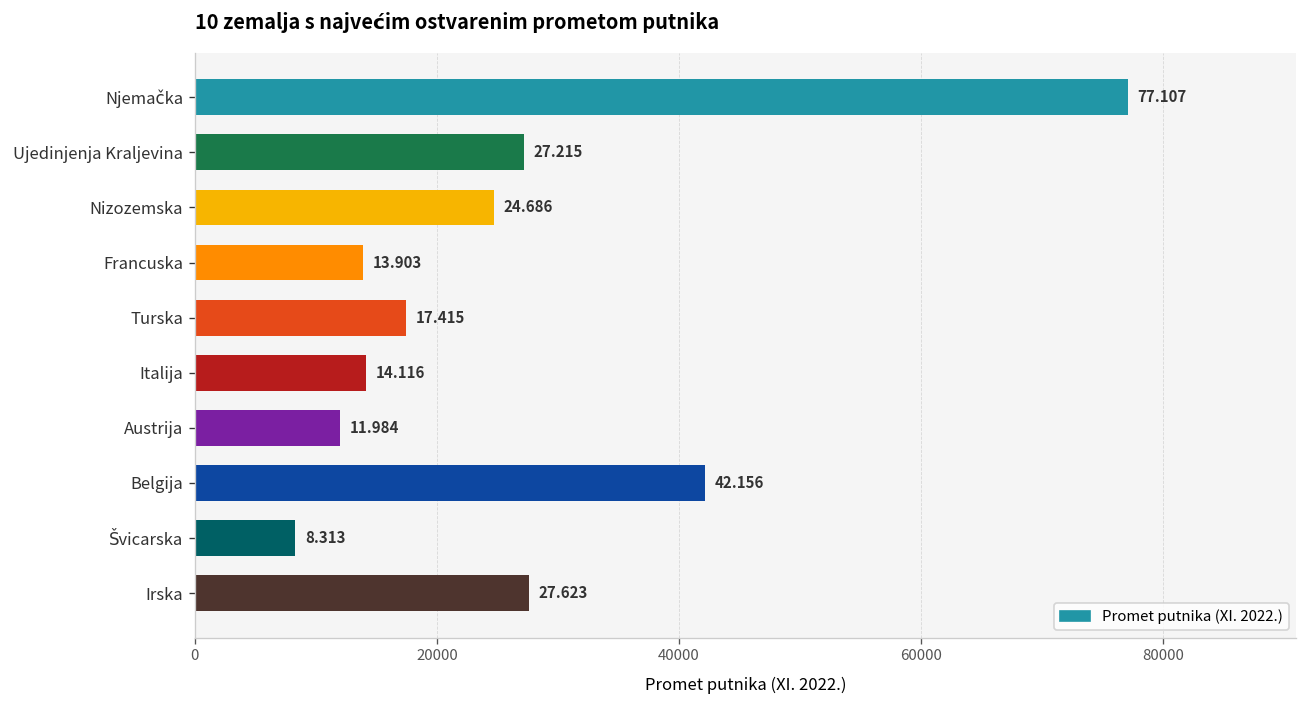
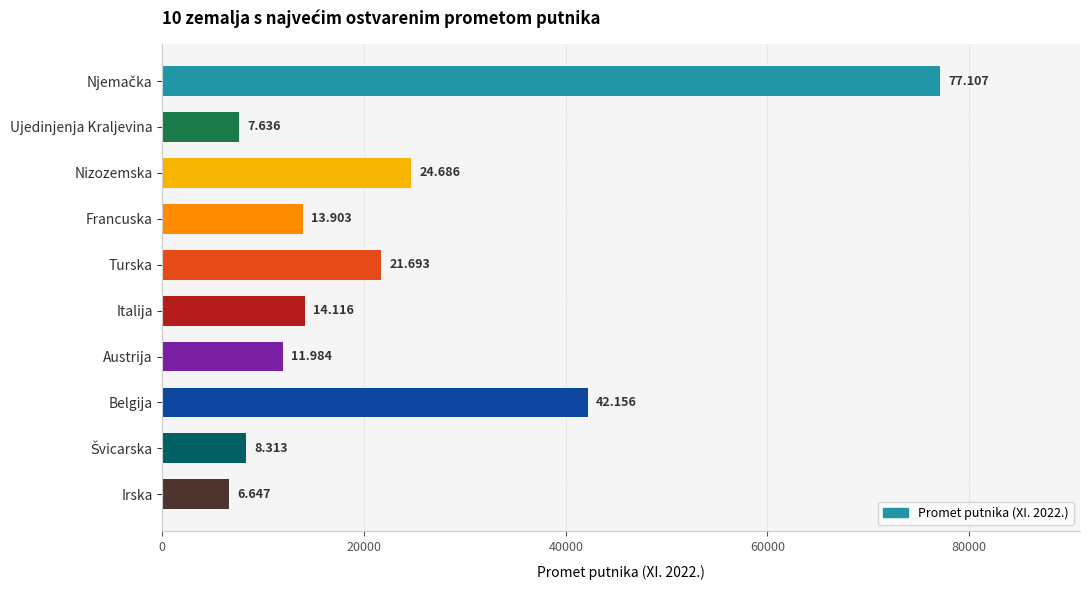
  {
-   "Ujedinjenja Kraljevina": 27.215,
-   "Turska": 17.415,
-   "Irska": 27.623
+   "Ujedinjenja Kraljevina": 7.636,
+   "Turska": 21.693,
+   "Irska": 6.647
  }
